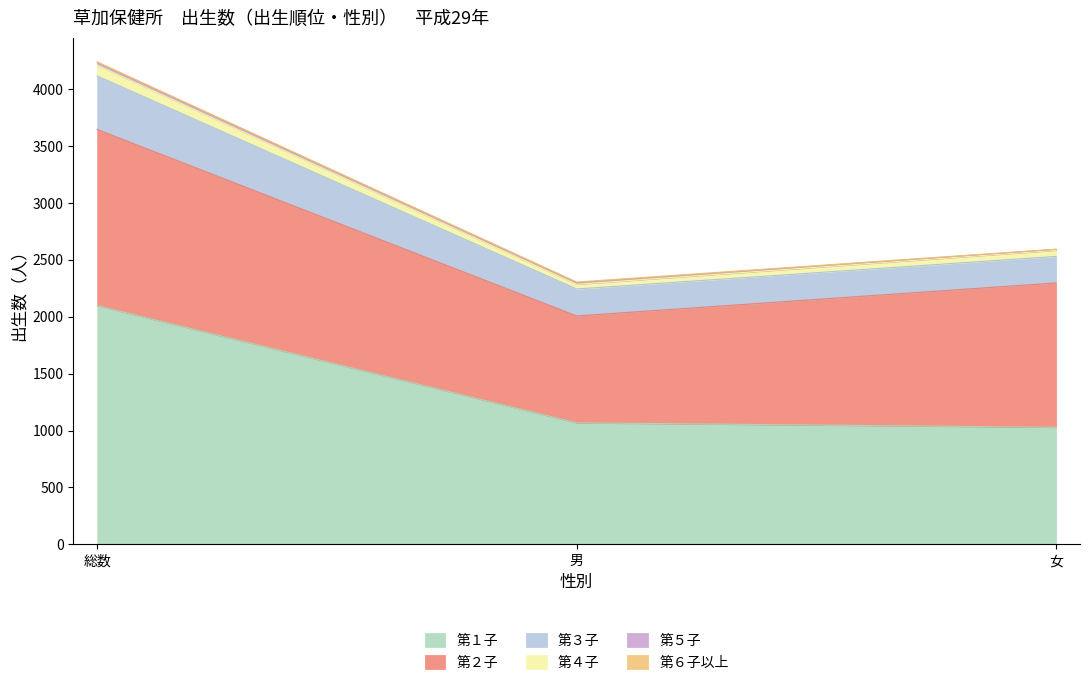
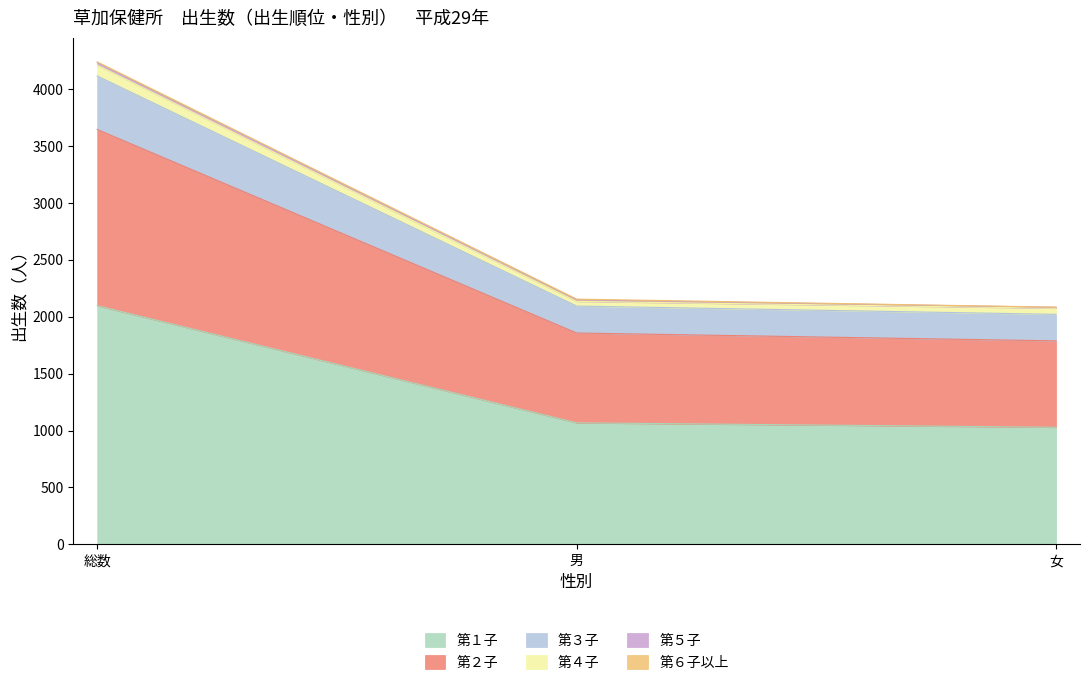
  {
    "第２子": {
      "総数": 1550,
-     "男": 940,
-     "女": 1270
+     "男": 790,
+     "女": 760
    }
  }
